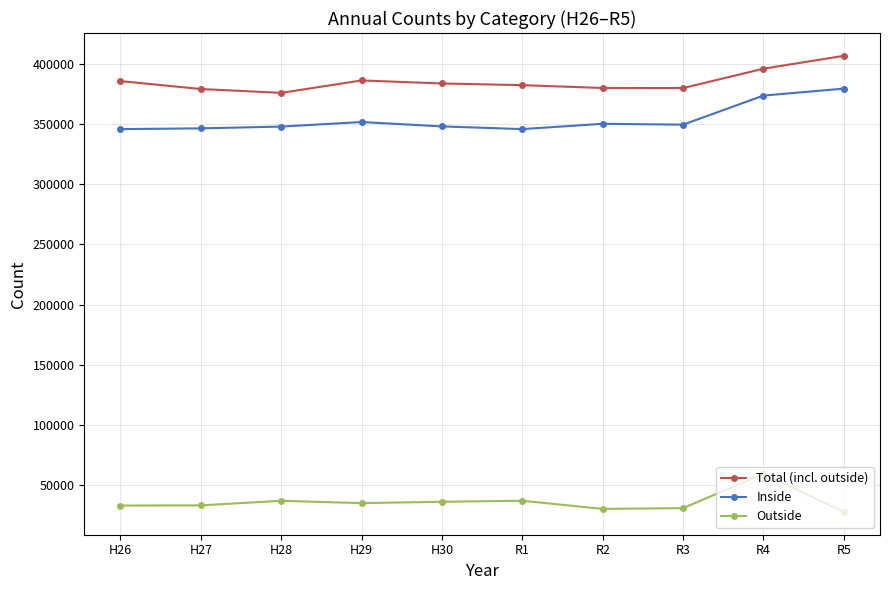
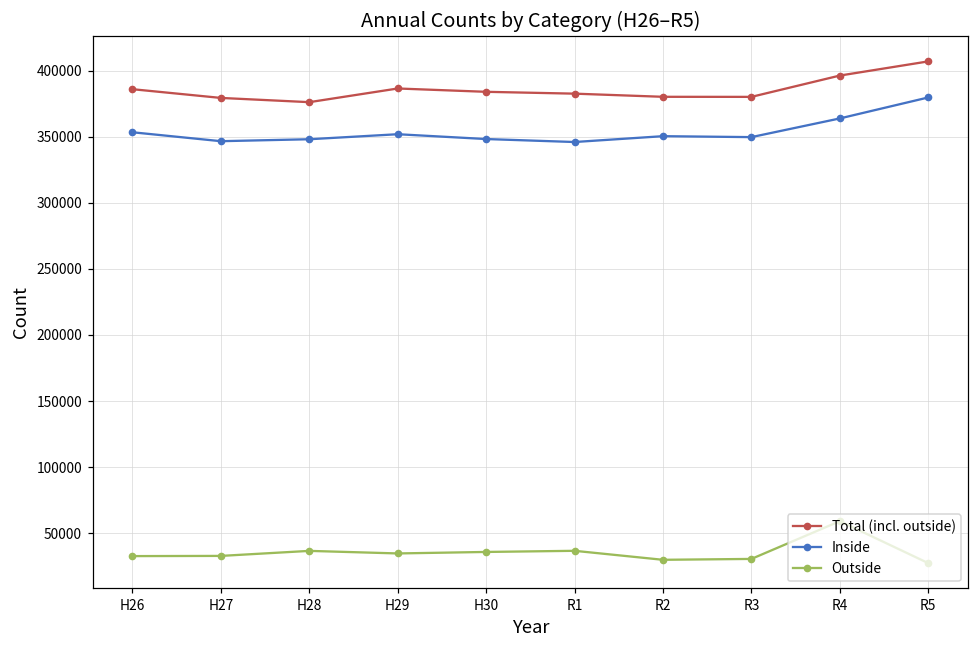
  {
    "Total (incl. outside)": {
      "H26": 386000,
      "H27": 379000,
      "H28": 376000,
      "H29": 387000,
      "H30": 384000,
      "R1": 383000,
      "R2": 380000,
      "R3": 380000,
      "R4": 396000,
      "R5": 407000
    },
    "Inside": {
-     "H26": 346000,
+     "H26": 353000,
      "H27": 347000,
      "H28": 348000,
      "H29": 352000,
      "H30": 348000,
      "R1": 346000,
      "R2": 350000,
      "R3": 350000,
-     "R4": 374000,
+     "R4": 364000,
      "R5": 380000
    },
    "Outside": {
      "H26": 33000,
      "H27": 33000,
      "H28": 37000,
      "H29": 35000,
      "H30": 36000,
      "R1": 37000,
      "R2": 30000,
      "R3": 30000
    }
  }
